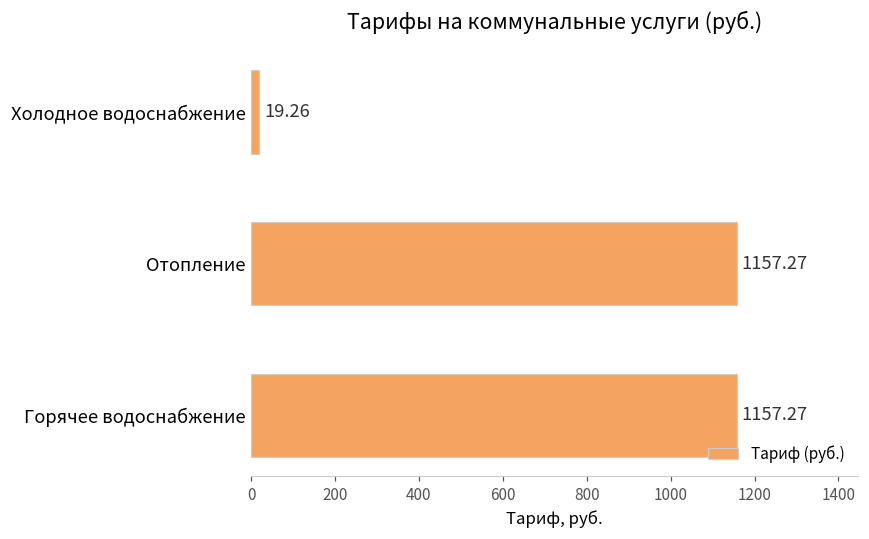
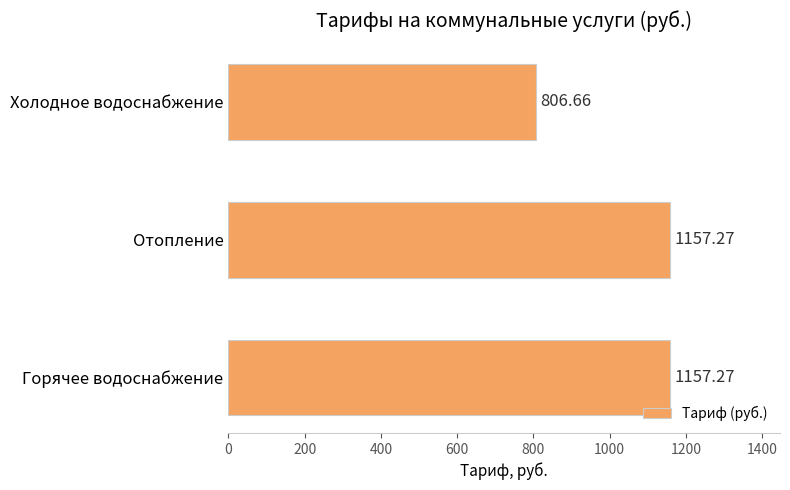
  {
-   "Холодное водоснабжение": 19.26,
+   "Холодное водоснабжение": 806.66,
    "Отопление": 1157.27,
    "Горячее водоснабжение": 1157.27
  }
